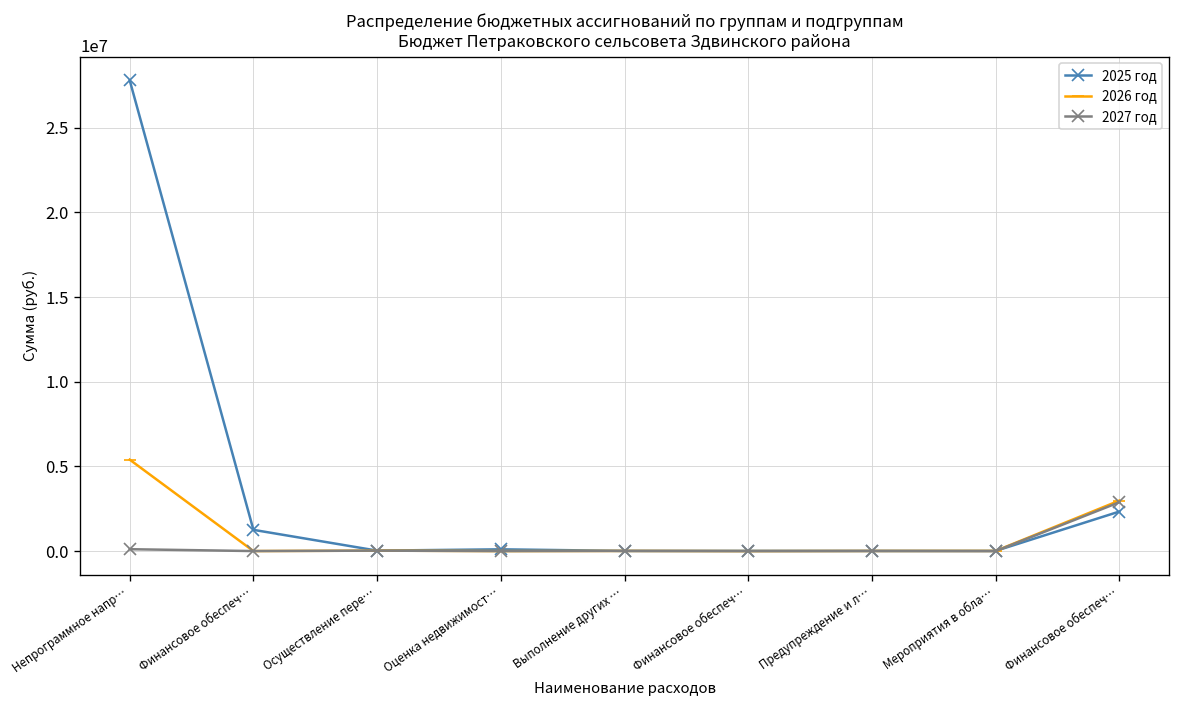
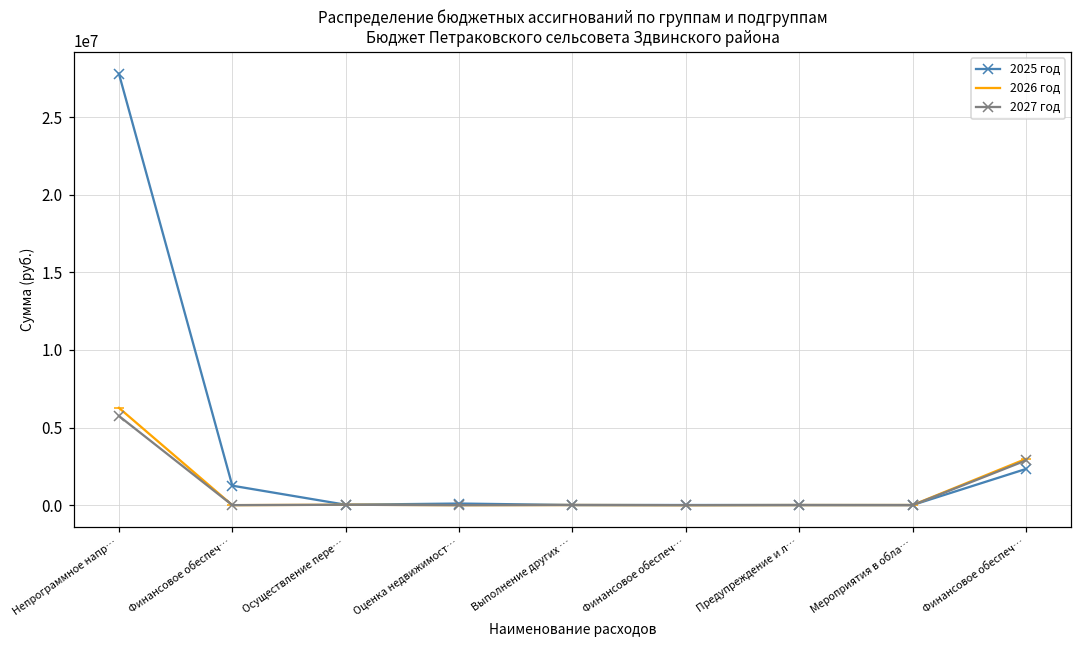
  {
    "2025 год": {
      "Непрограммное напр…": 27800000
    },
    "2026 год": {
-     "Непрограммное напр…": 5400000
+     "Непрограммное напр…": 6300000
    },
    "2027 год": {
-     "Непрограммное напр…": 100000
+     "Непрограммное напр…": 5700000
    }
  }
